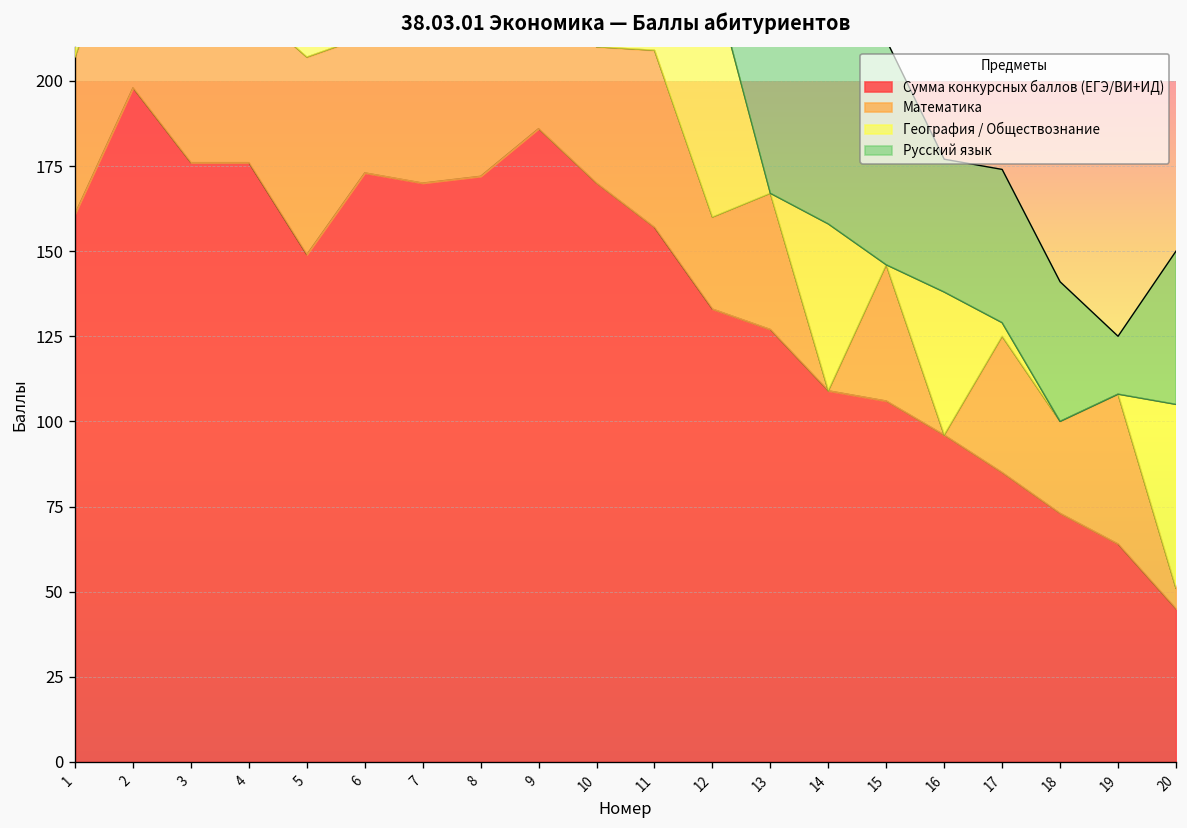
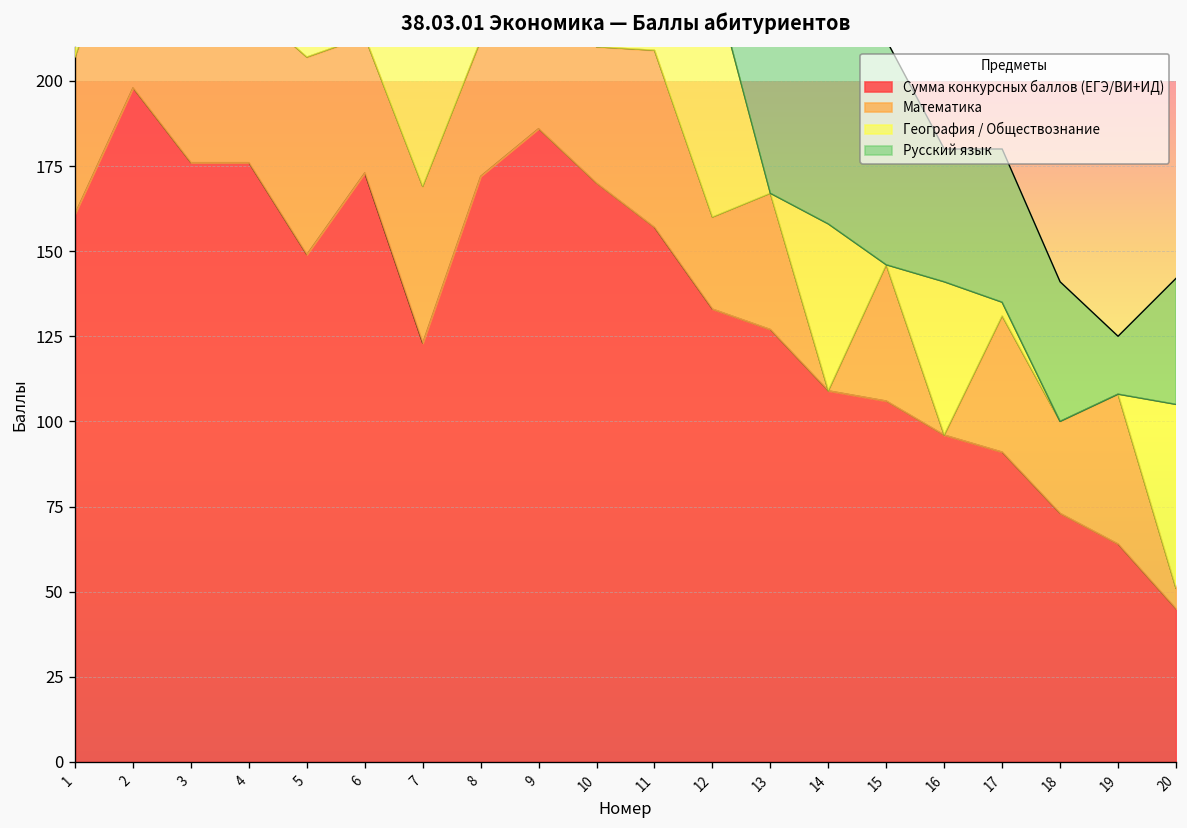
  {
    "Сумма конкурсных баллов (ЕГЭ/ВИ+ИД)": {
      "1": 161,
      "2": 198,
      "3": 176,
      "4": 176,
      "5": 149,
      "6": 173,
-     "7": 170,
+     "7": 123,
      "8": 172,
      "9": 186,
      "10": 170,
      "11": 157,
      "12": 133,
      "13": 127,
      "15": 106,
-     "17": 85,
+     "17": 91,
      "18": 73,
      "19": 64,
      "20": 45
    },
    "Математика": {
      "1": 46,
      "5": 58,
      "10": 40,
      "11": 52,
      "12": 27,
      "17": 40,
      "20": 6
    },
    "География / Обществознание": {
      "14": 49,
-     "16": 42,
+     "16": 45,
      "17": 4,
      "20": 54
    },
    "Русский язык": {
      "18": 41,
      "19": 17,
-     "20": 45
+     "20": 37
    }
  }
